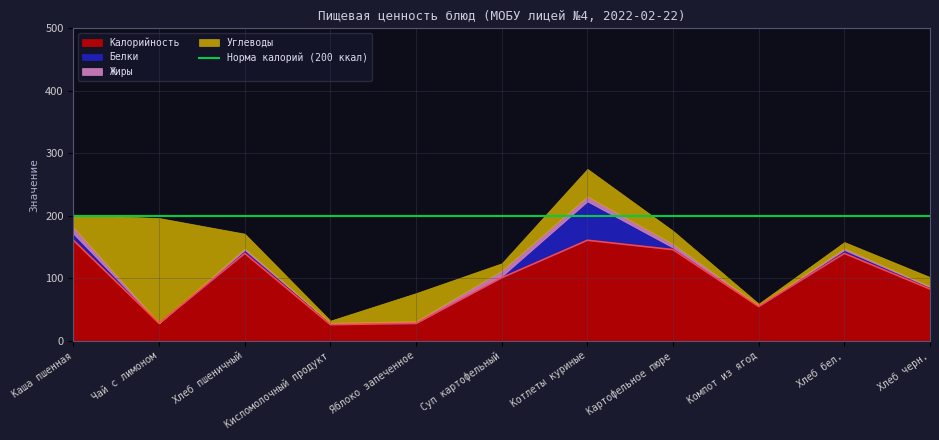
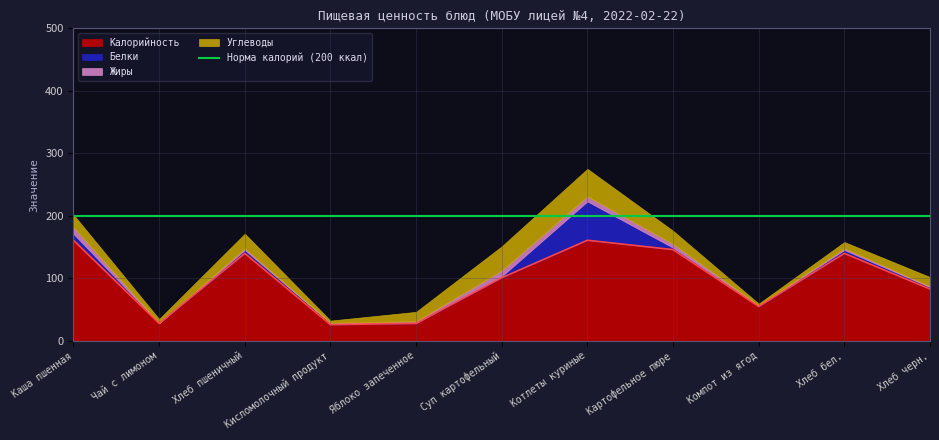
  {
    "Калорийность": {
      "Каша пшенная": 160,
      "Хлеб пшеничный": 140,
      "Котлеты куриные": 160,
      "Хлеб бел.": 140
    },
    "Белки": {
      "Каша пшенная": 10,
      "Котлеты куриные": 60
    },
    "Жиры": {
      "Каша пшенная": 10,
      "Суп картофельный": 10,
      "Котлеты куриные": 10,
      "Картофельное пюре": 10
    },
    "Углеводы": {
      "Каша пшенная": 20,
-     "Чай с лимоном": 170,
+     "Чай с лимоном": 10,
      "Хлеб пшеничный": 20,
-     "Яблоко запеченное": 50,
-     "Суп картофельный": 10,
+     "Яблоко запеченное": 20,
+     "Суп картофельный": 40,
      "Котлеты куриные": 40,
      "Картофельное пюре": 20,
      "Хлеб бел.": 10,
      "Хлеб черн.": 10
    }
  }
